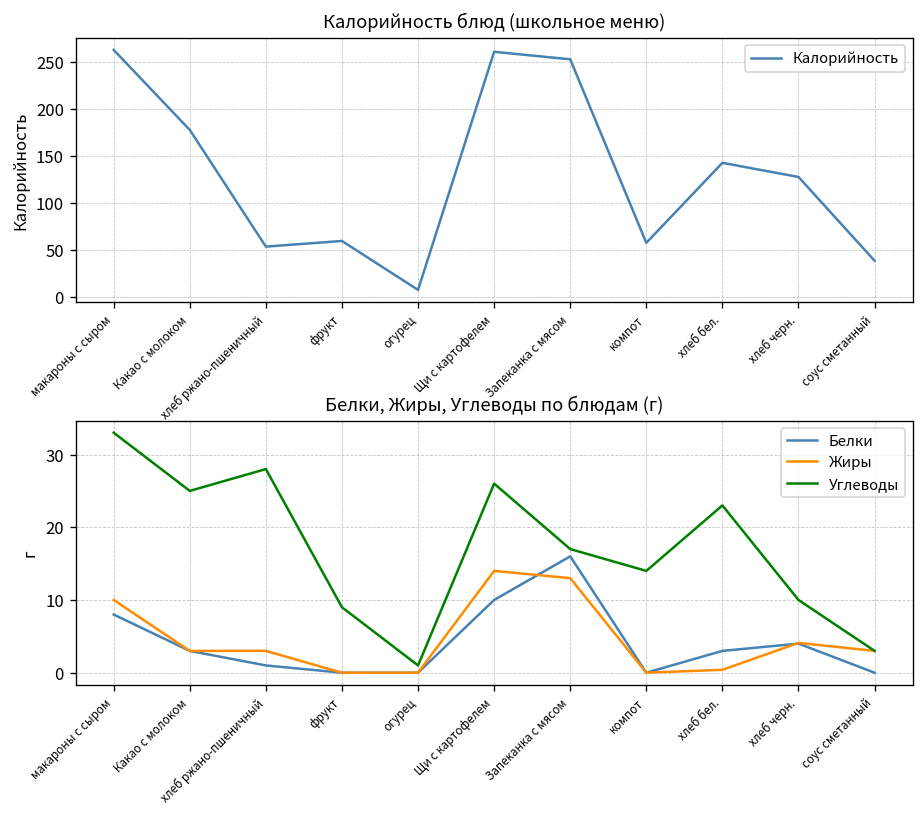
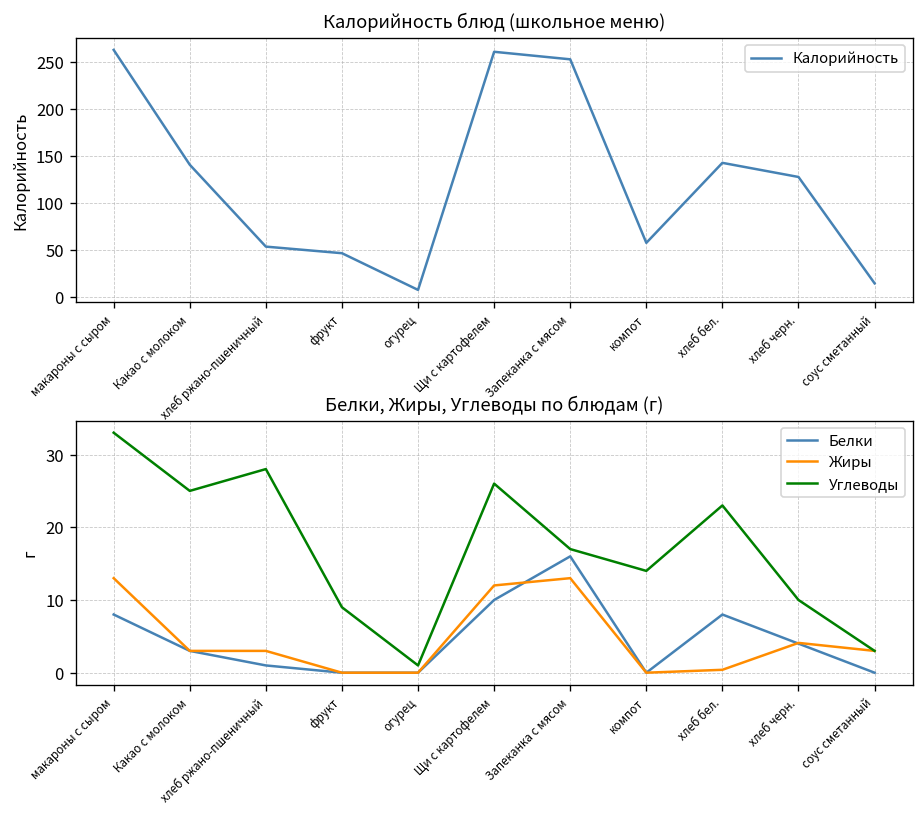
  {
    "Калорийность блюд (школьное меню)": {
      "макароны с сыром": 260,
-     "Какао с молоком": 180,
+     "Какао с молоком": 140,
      "хлеб ржано-пшеничный": 50,
-     "фрукт": 60,
+     "фрукт": 50,
      "огурец": 10,
      "Щи с картофелем": 260,
      "Запеканка с мясом": 250,
      "компот": 60,
      "хлеб бел.": 140,
      "хлеб черн.": 130,
-     "соус сметанный": 40
+     "соус сметанный": 20
    },
    "Белки, Жиры, Углеводы по блюдам (г)": {
      "Белки": {
        "макароны с сыром": 8,
        "хлеб ржано-пшеничный": 1,
        "Щи с картофелем": 10,
        "Запеканка с мясом": 16,
-       "хлеб бел.": 3,
+       "хлеб бел.": 8,
        "соус сметанный": 0
      },
      "Жиры": {
-       "макароны с сыром": 10,
+       "макароны с сыром": 13,
        "хлеб ржано-пшеничный": 3,
-       "Щи с картофелем": 14,
+       "Щи с картофелем": 12,
        "Запеканка с мясом": 13,
        "хлеб бел.": 0
      },
      "Углеводы": {
        "макароны с сыром": 33,
        "Какао с молоком": 25,
        "хлеб ржано-пшеничный": 28,
        "фрукт": 9,
        "огурец": 1,
        "Щи с картофелем": 26,
        "Запеканка с мясом": 17,
        "компот": 14,
        "хлеб бел.": 23,
        "хлеб черн.": 10
      }
    }
  }
